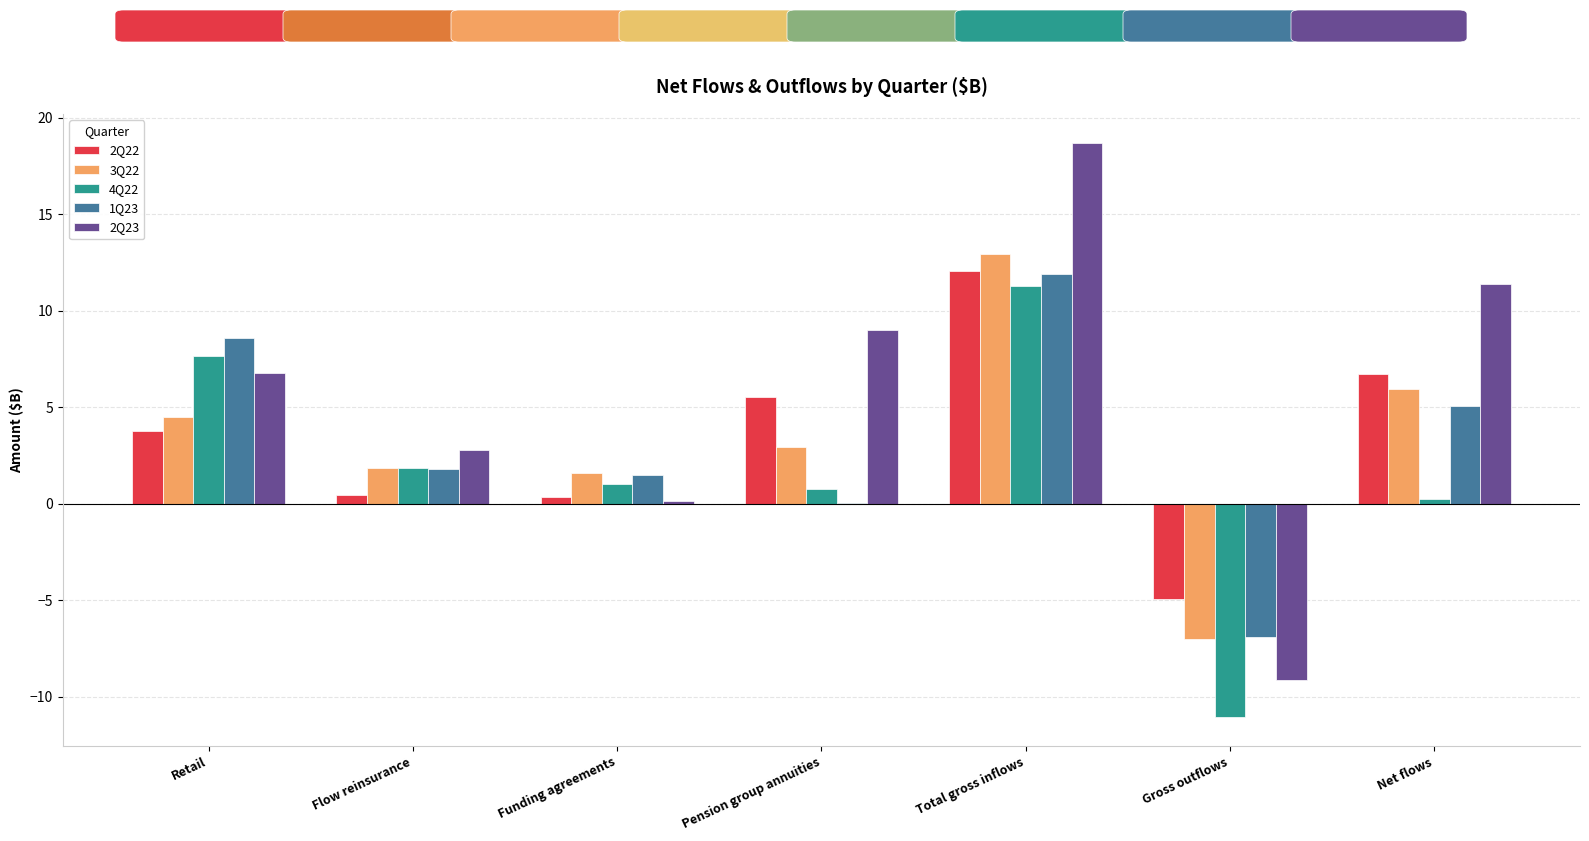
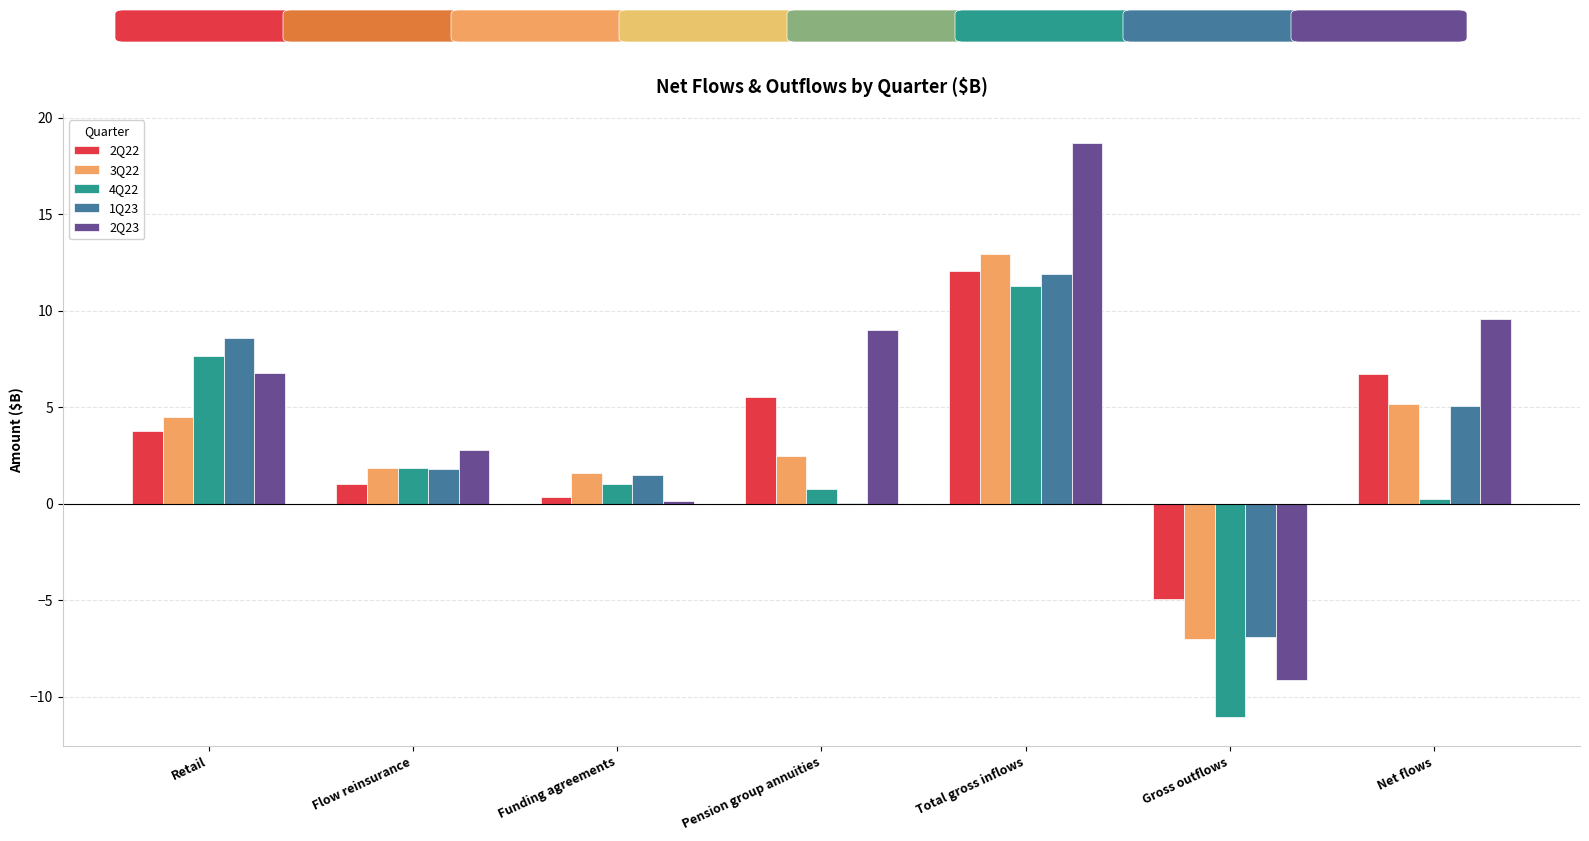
  {
    "2Q22": {
      "Retail": 3.7,
-     "Flow reinsurance": 0.5,
+     "Flow reinsurance": 1.0,
      "Funding agreements": 0.4,
      "Pension group annuities": 5.5,
      "Total gross inflows": 12.0,
      "Gross outflows": -4.9,
      "Net flows": 6.7
    },
    "3Q22": {
      "Retail": 4.5,
      "Flow reinsurance": 1.9,
      "Funding agreements": 1.6,
-     "Pension group annuities": 2.9,
+     "Pension group annuities": 2.5,
      "Total gross inflows": 13.0,
      "Gross outflows": -7.0,
-     "Net flows": 6.0
+     "Net flows": 5.2
    },
    "2Q23": {
      "Retail": 6.8,
      "Flow reinsurance": 2.8,
      "Funding agreements": 0.1,
      "Pension group annuities": 9.0,
      "Total gross inflows": 18.7,
      "Gross outflows": -9.1,
-     "Net flows": 11.4
+     "Net flows": 9.6
    }
  }
